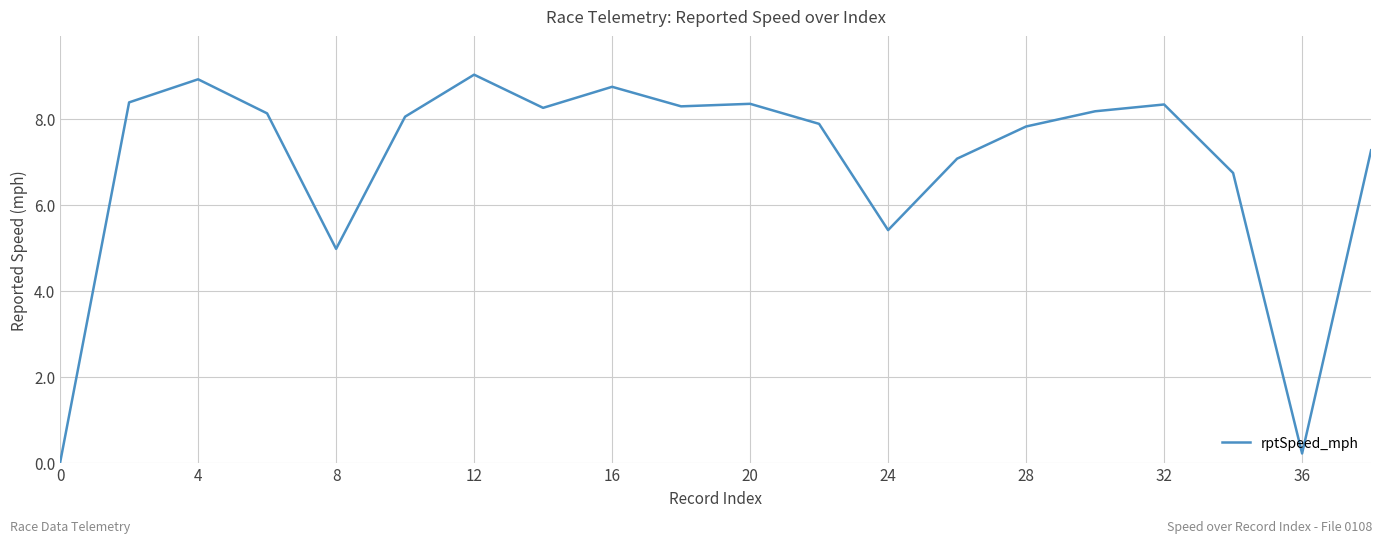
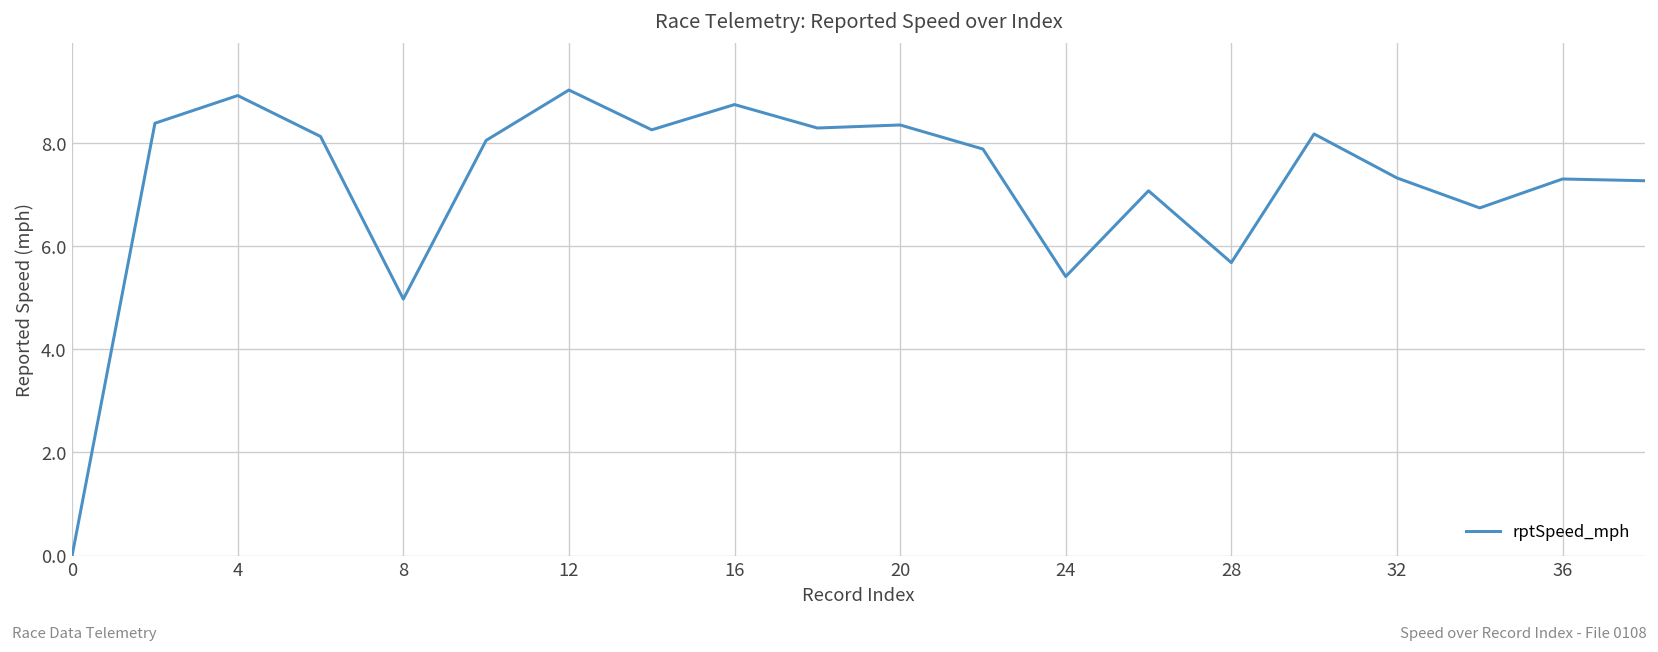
  {
    "0": 0.0,
    "4": 8.9,
    "8": 5.0,
    "12": 9.0,
    "16": 8.7,
    "20": 8.4,
    "24": 5.4,
-   "28": 7.8,
-   "32": 8.3,
-   "36": 0.2
+   "28": 5.7,
+   "32": 7.3,
+   "36": 7.3
  }
